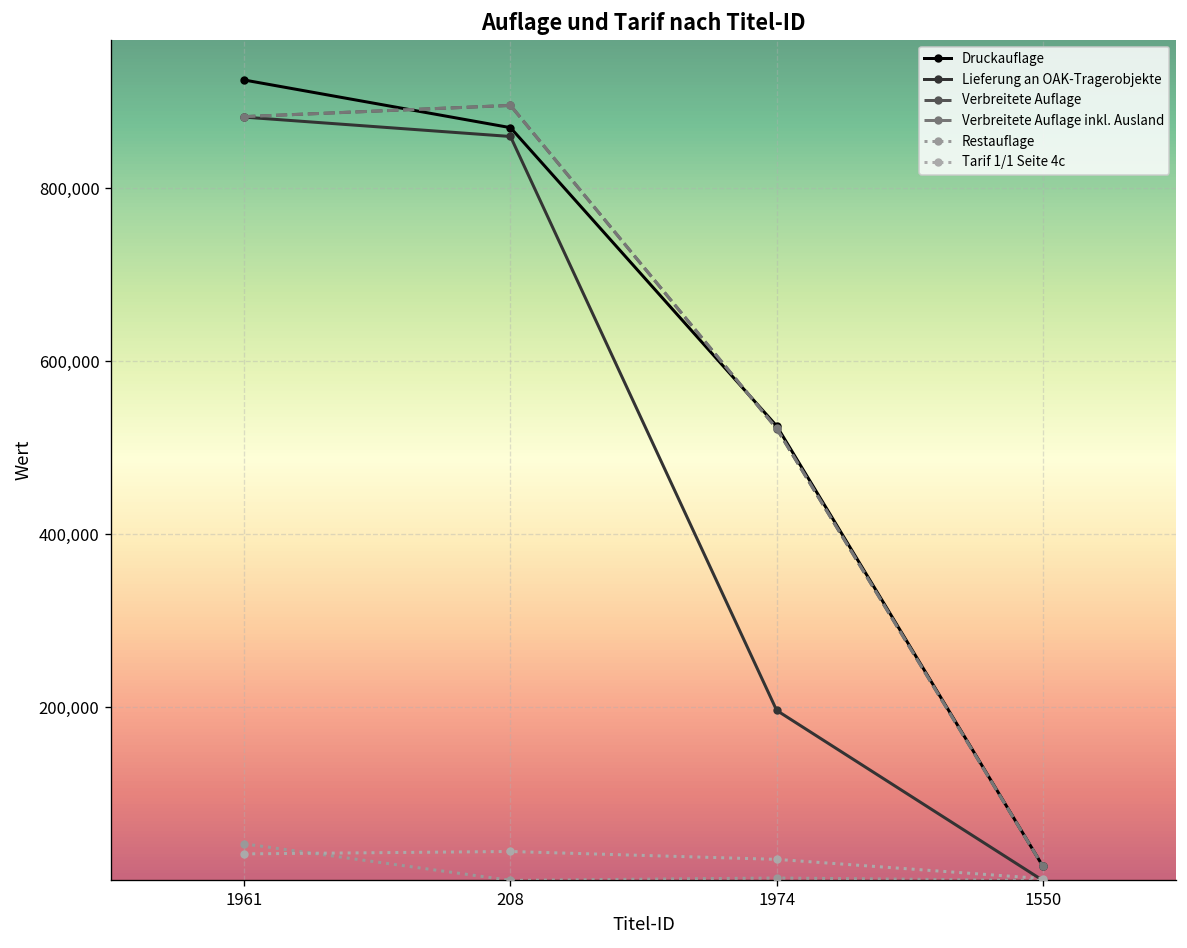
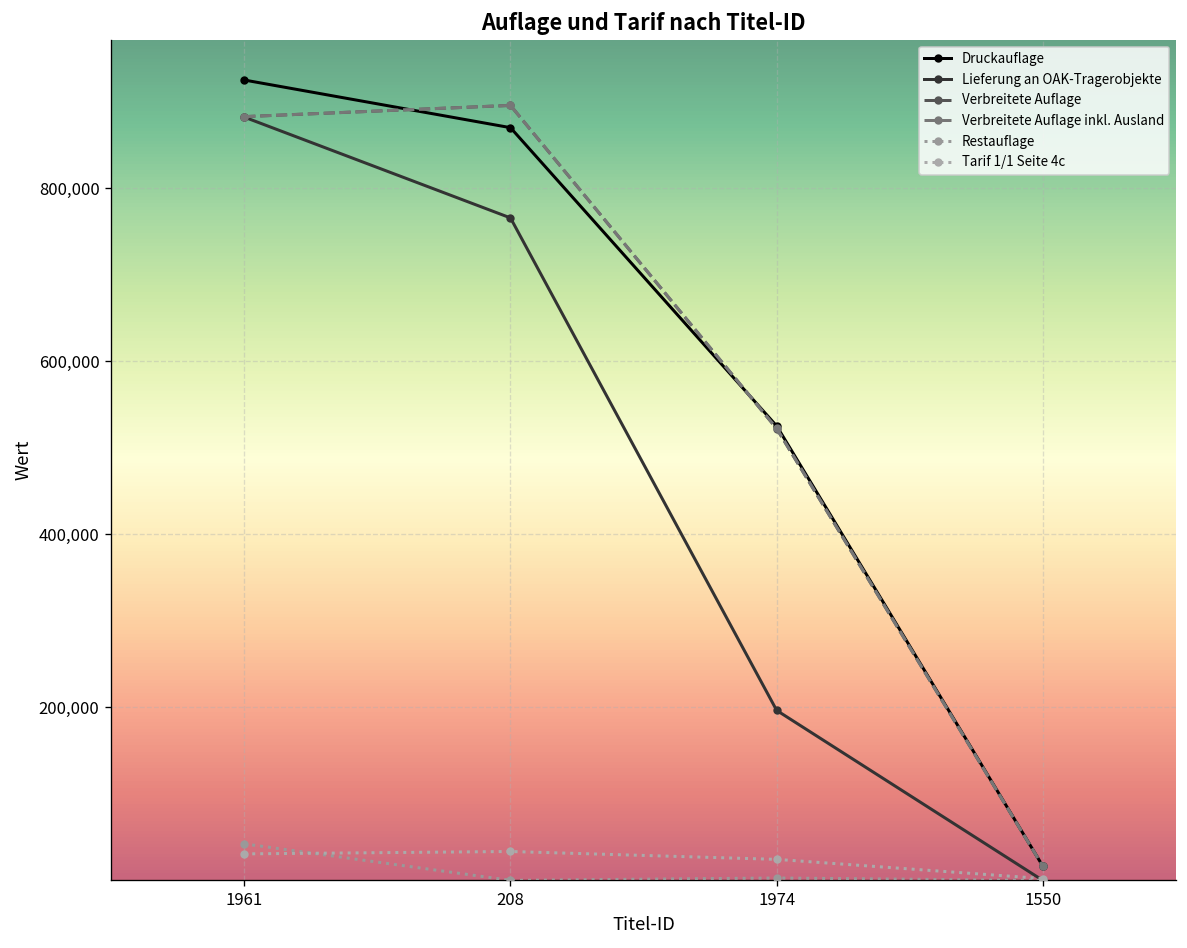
  {
    "Druckauflage": {
      "1961": "930,000",
      "208": "870,000"
    },
    "Lieferung an OAK-Tragerobjekte": {
-     "208": "860,000",
+     "208": "770,000",
      "1974": "200,000"
    }
  }
